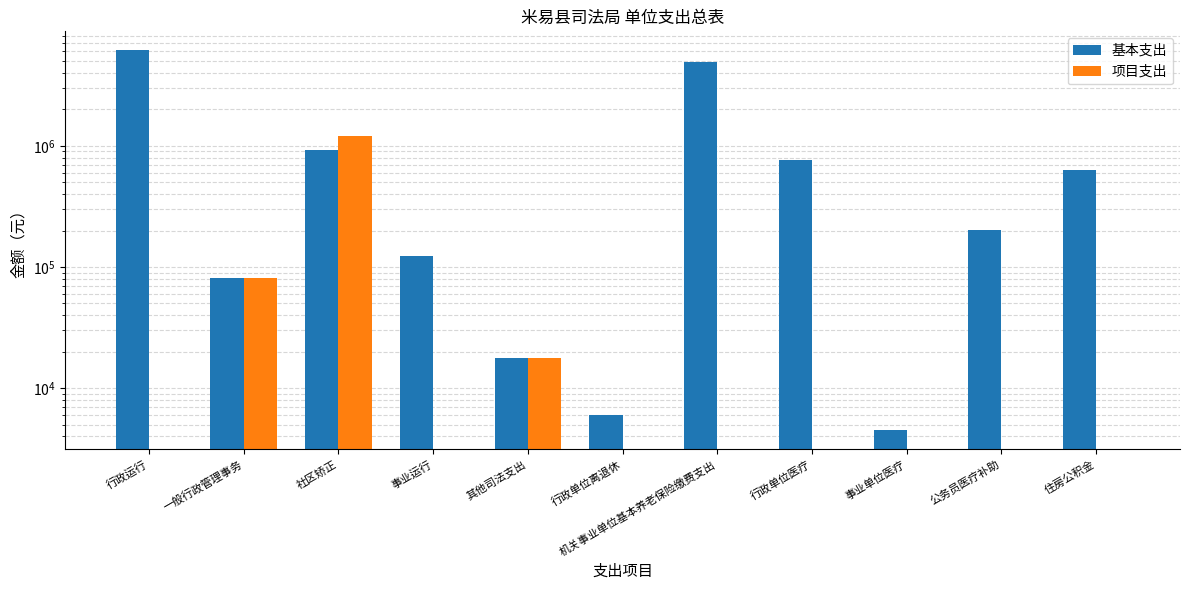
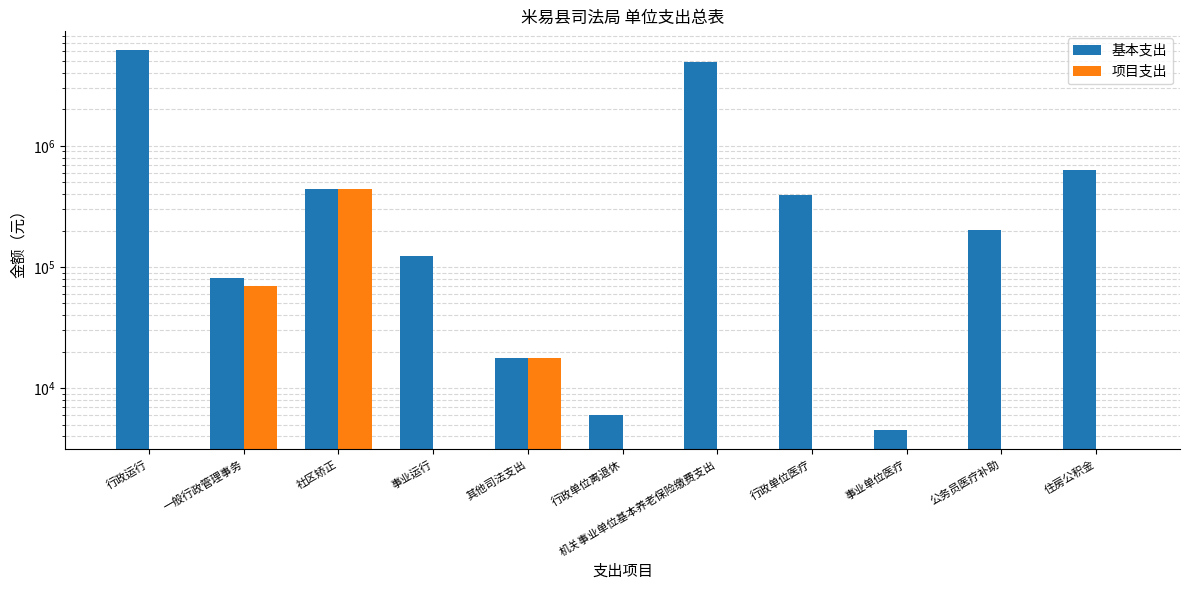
  {
    "基本支出": {
      "行政运行": 6000000,
      "一般行政管理事务": 80000,
-     "社区矫正": 900000,
+     "社区矫正": 440000,
      "事业运行": 120000,
      "其他司法支出": 18000,
      "行政单位离退休": 6000,
      "机关事业单位基本养老保险缴费支出": 4900000,
-     "行政单位医疗": 800000,
+     "行政单位医疗": 390000,
      "事业单位医疗": 4500,
      "公务员医疗补助": 200000,
      "住房公积金": 600000
    },
    "项目支出": {
-     "一般行政管理事务": 80000,
-     "社区矫正": 1200000,
+     "一般行政管理事务": 70000,
+     "社区矫正": 440000,
      "其他司法支出": 18000
    }
  }
